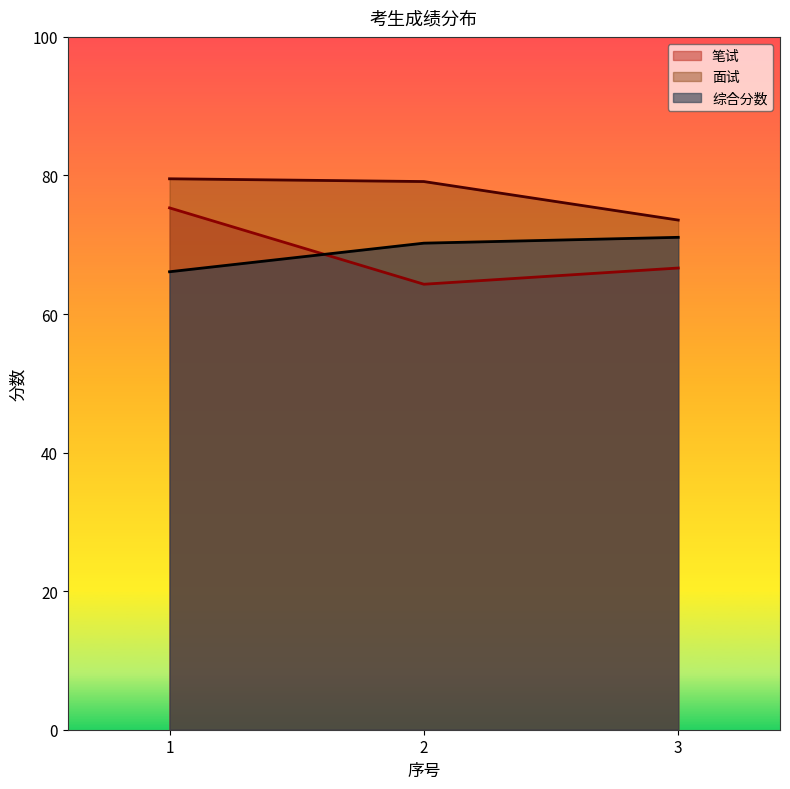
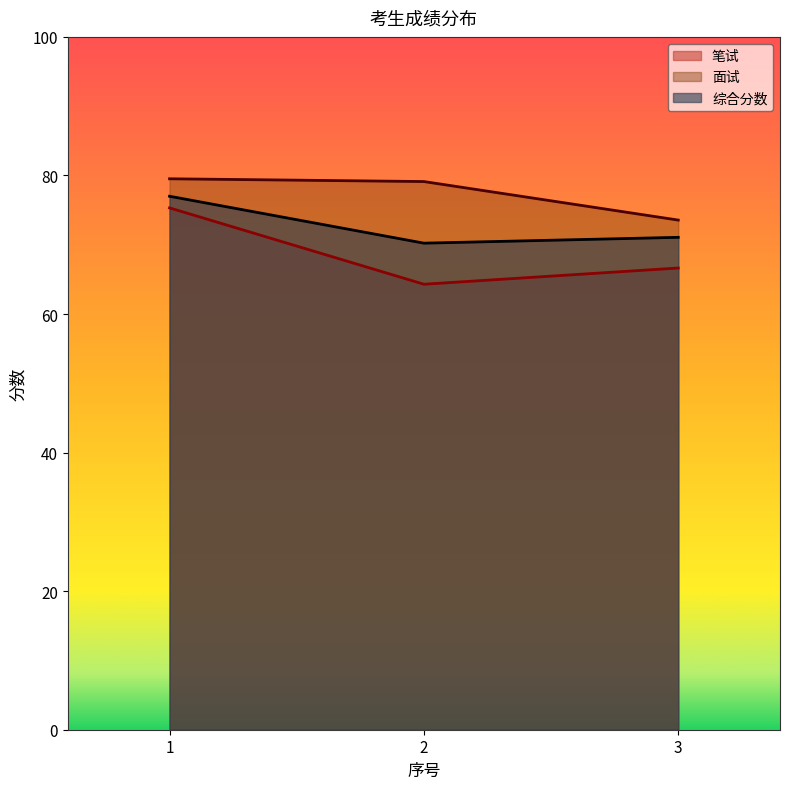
  {
    "综合分数": {
-     "1": 66,
+     "1": 77,
      "2": 70,
      "3": 71
    }
  }
